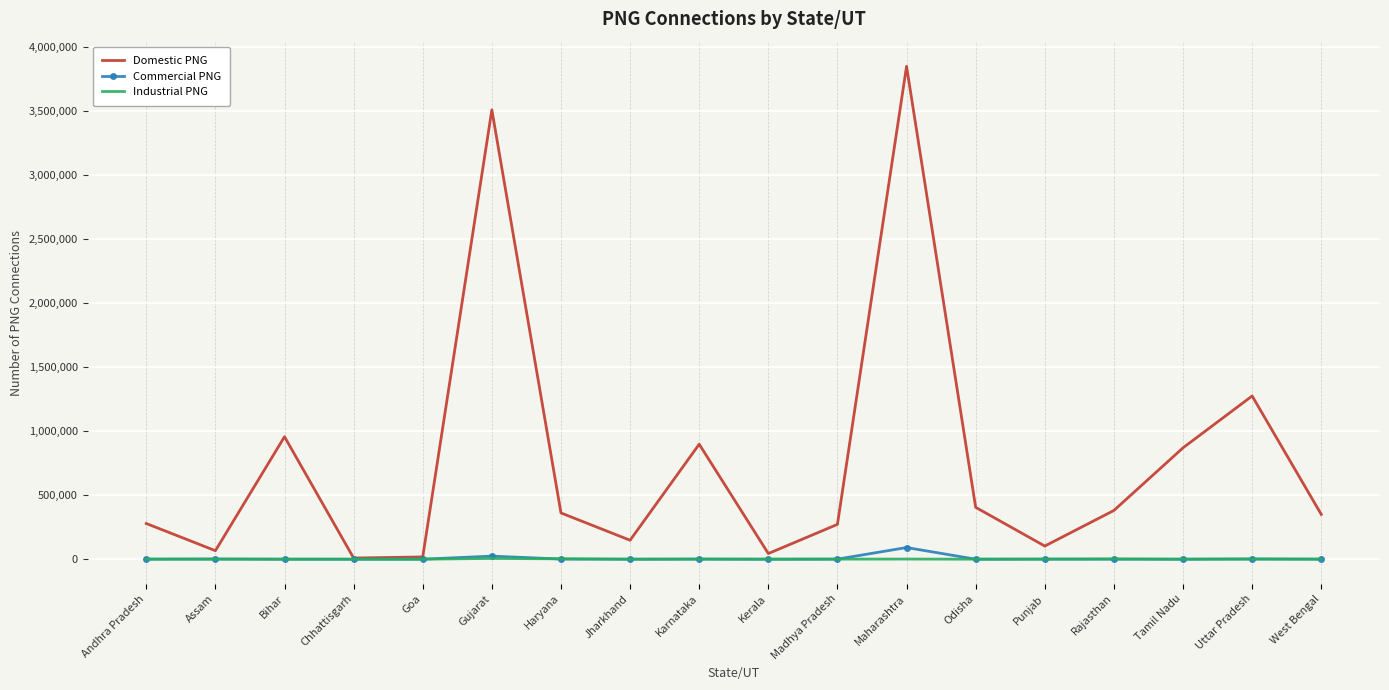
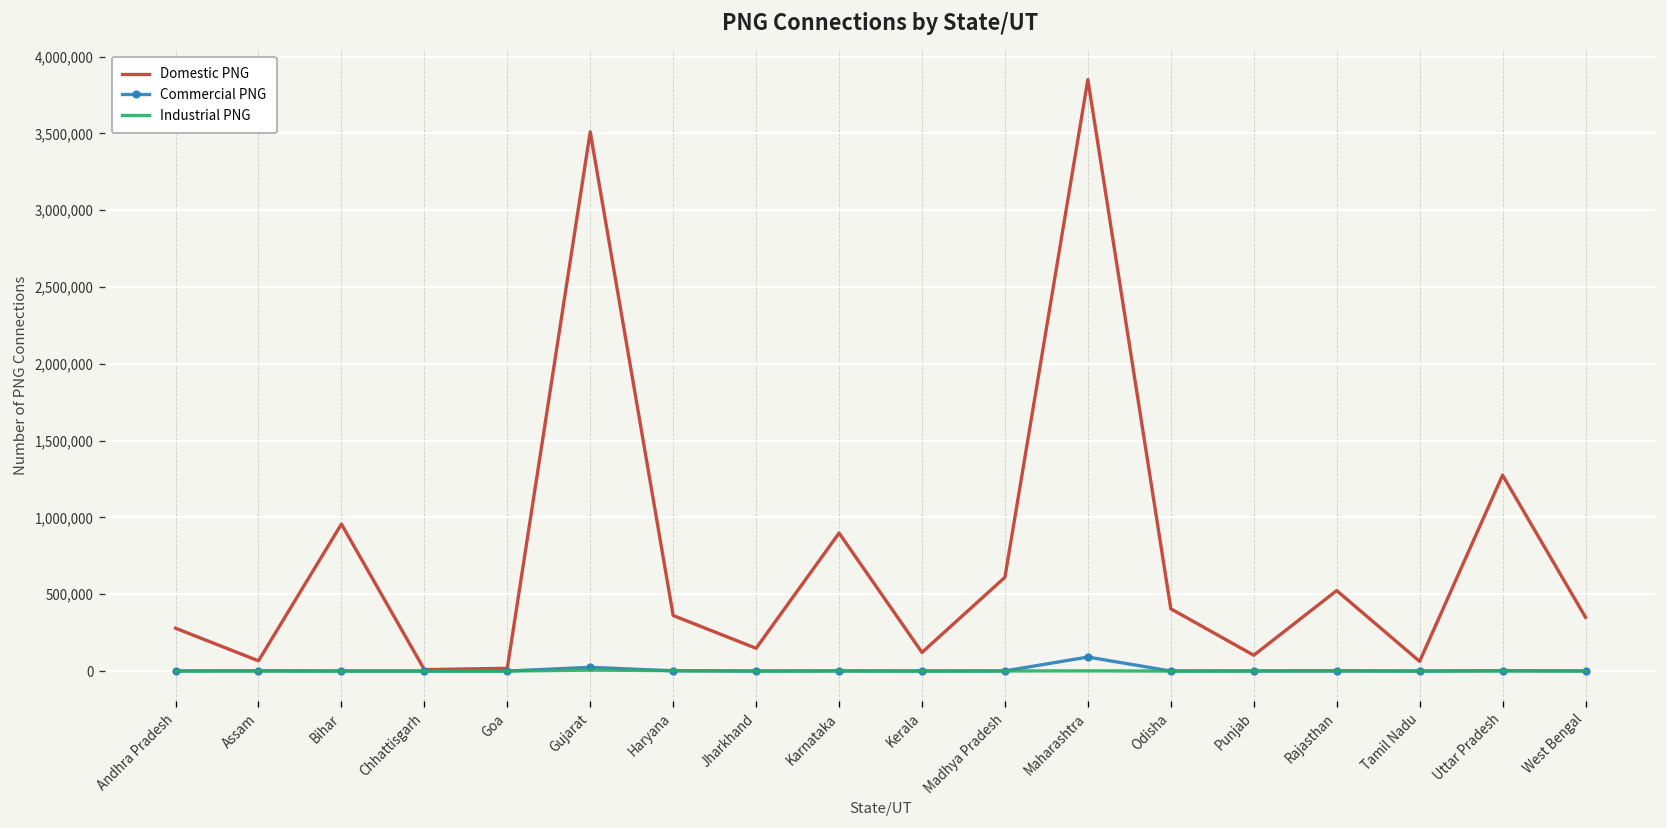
  {
    "Domestic PNG": {
      "Andhra Pradesh": "280,000",
      "Assam": "70,000",
      "Bihar": "960,000",
      "Gujarat": "3,510,000",
      "Haryana": "360,000",
      "Jharkhand": "150,000",
      "Karnataka": "900,000",
-     "Kerala": "40,000",
-     "Madhya Pradesh": "270,000",
+     "Kerala": "120,000",
+     "Madhya Pradesh": "610,000",
      "Maharashtra": "3,850,000",
      "Odisha": "410,000",
      "Punjab": "100,000",
-     "Rajasthan": "380,000",
-     "Tamil Nadu": "870,000",
+     "Rajasthan": "520,000",
+     "Tamil Nadu": "60,000",
      "Uttar Pradesh": "1,280,000",
      "West Bengal": "350,000"
    },
    "Commercial PNG": {
      "Maharashtra": "90,000"
    },
    "Industrial PNG": {
      "Maharashtra": "0"
    }
  }
